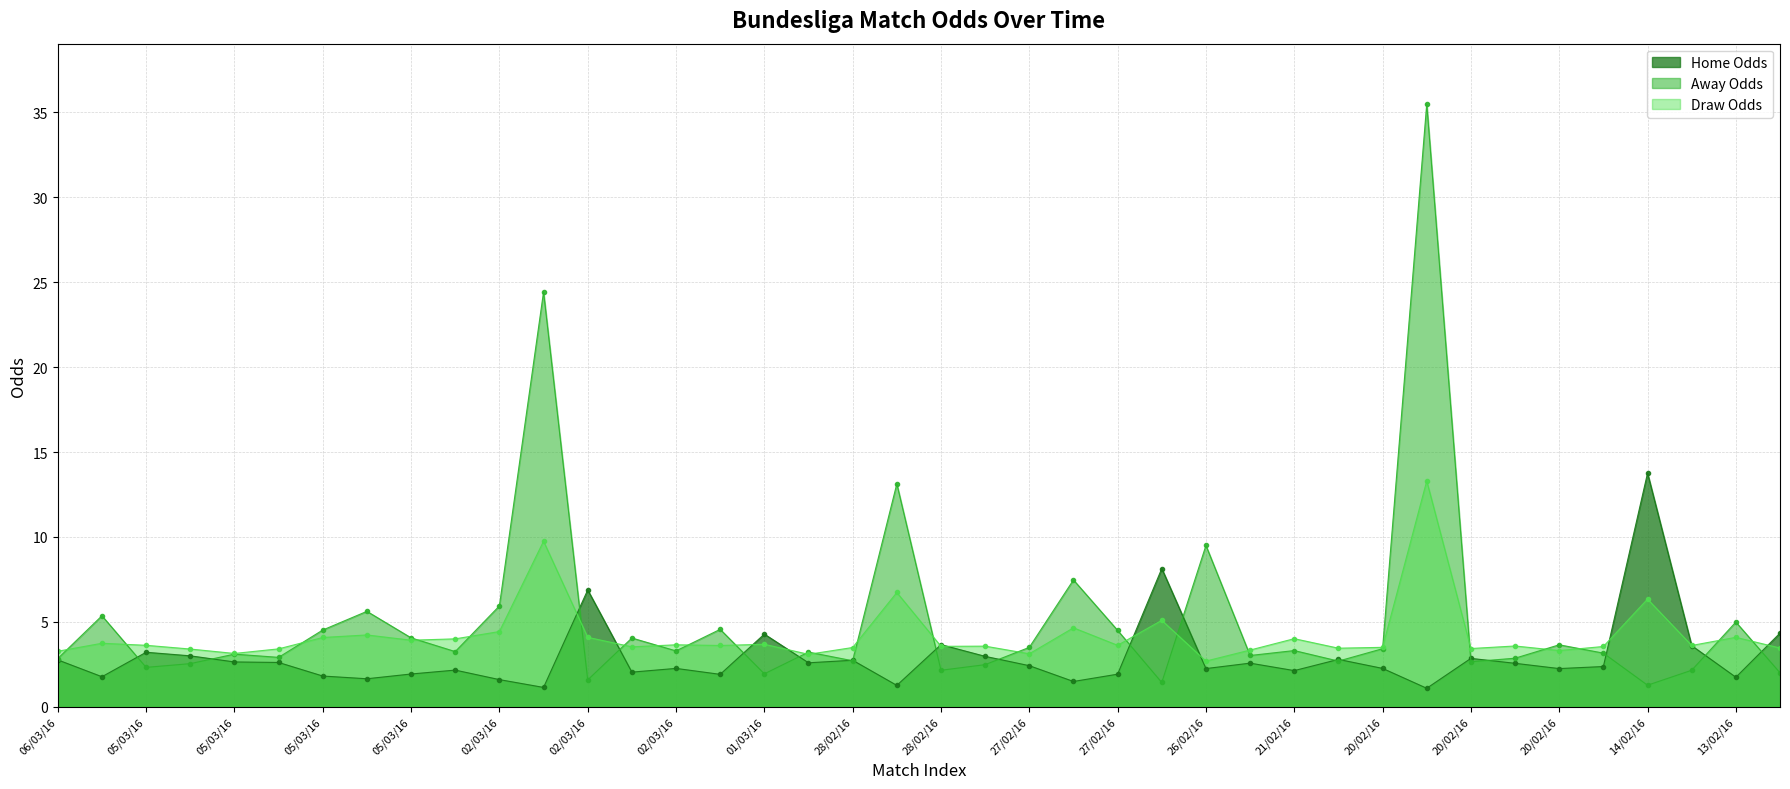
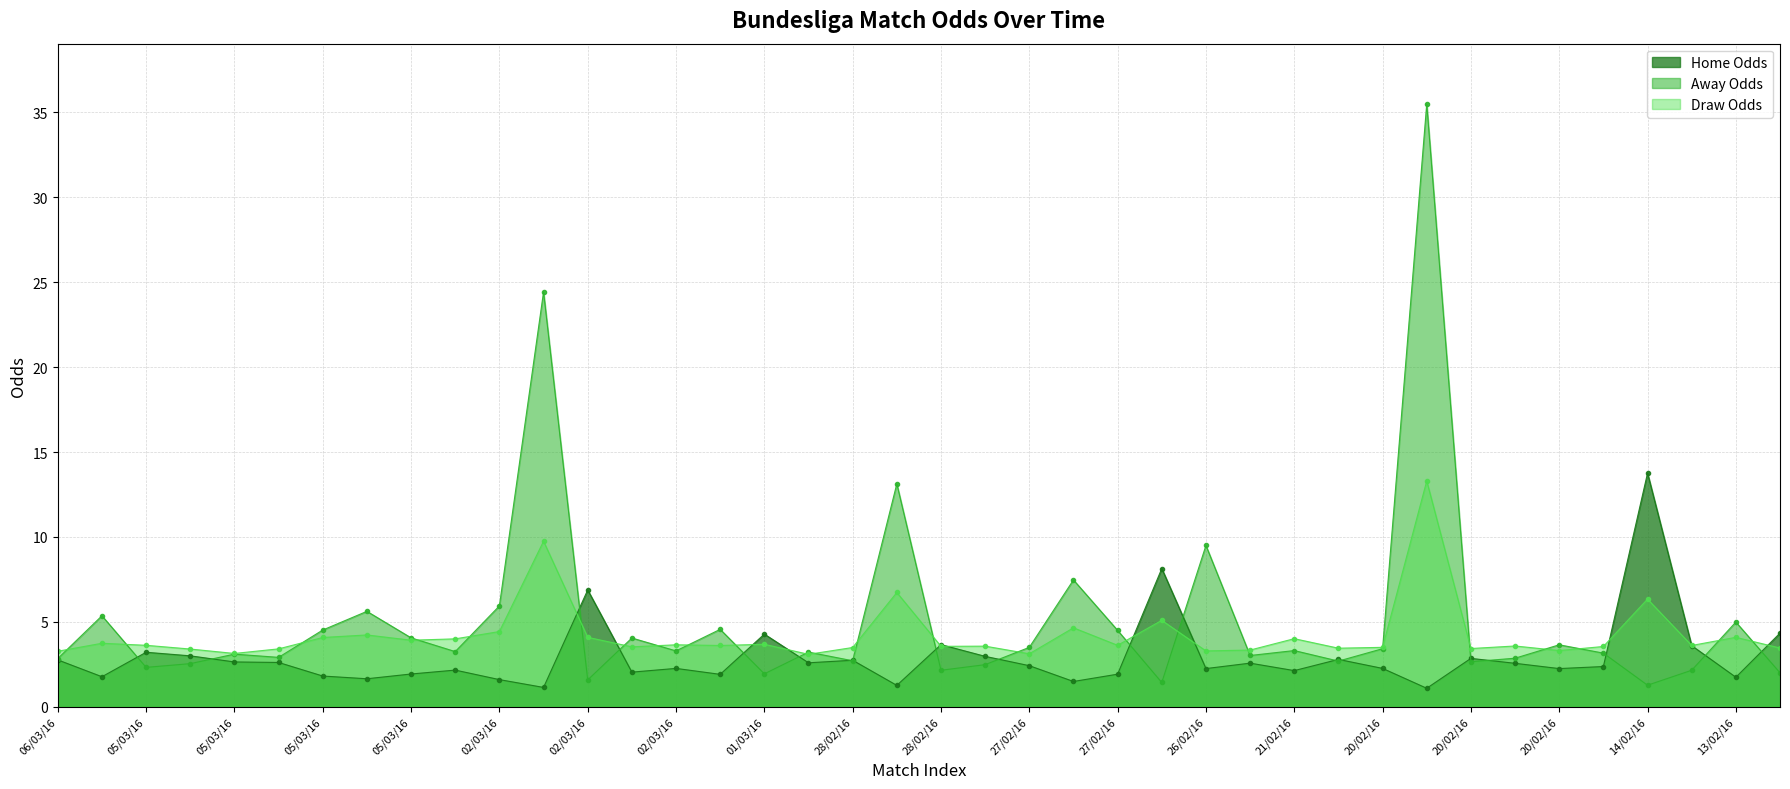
  {
    "Home Odds": {
      "26/02/16": 2.3
    },
    "Away Odds": {
      "26/02/16": 9.5
    },
    "Draw Odds": {
-     "26/02/16": 2.7
+     "26/02/16": 3.3
    }
  }
